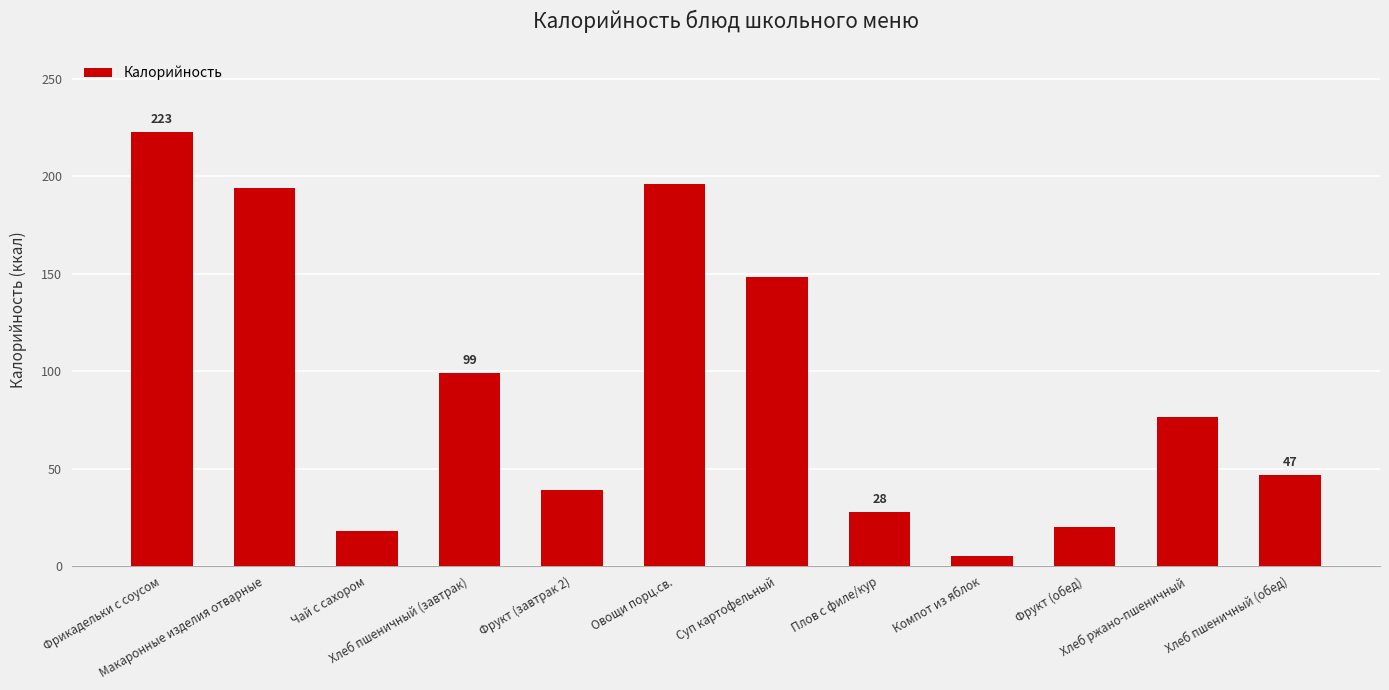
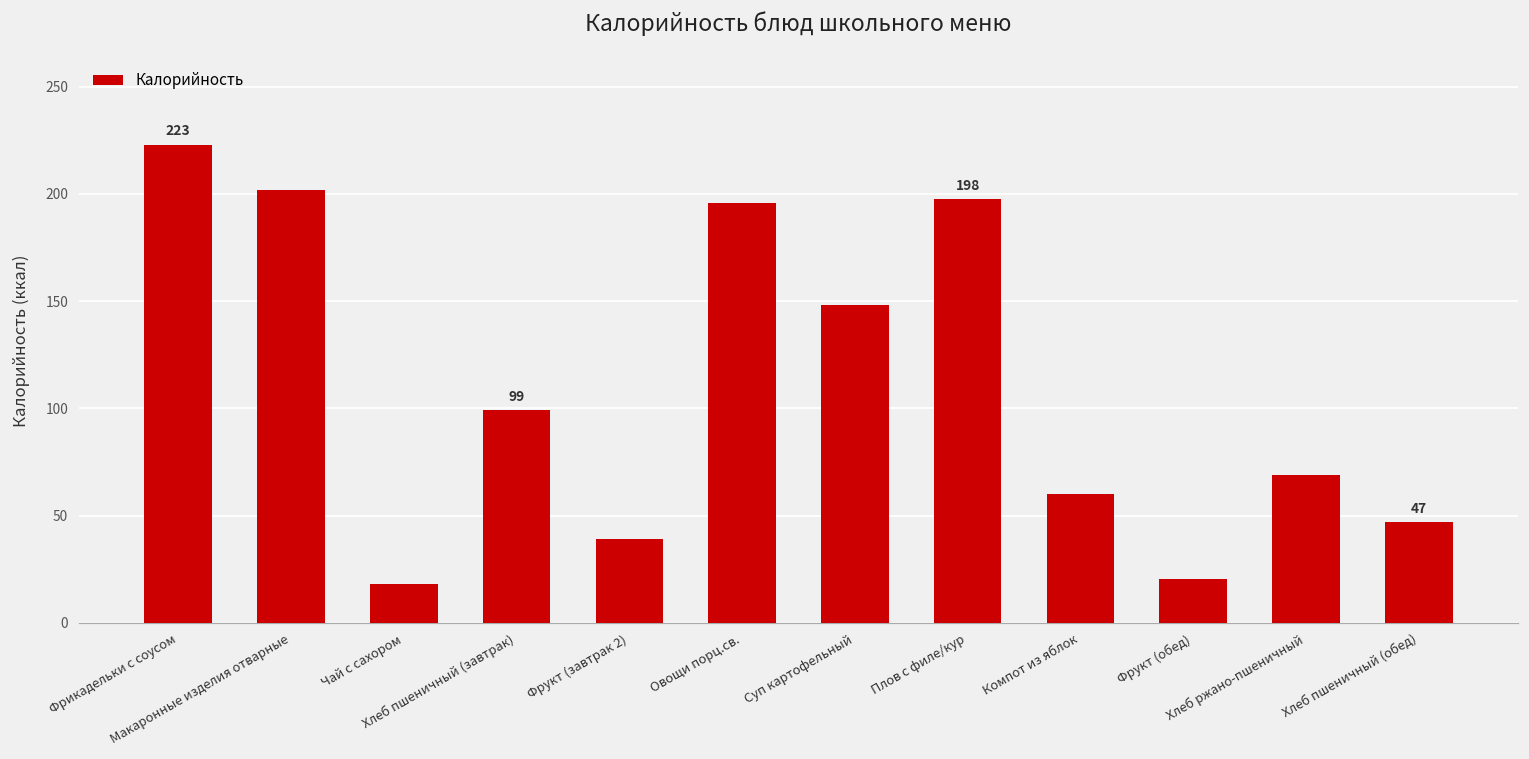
  {
    "Фрикадельки с соусом": 223,
-   "Макаронные изделия отварные": 194,
+   "Макаронные изделия отварные": 202,
    "Хлеб пшеничный (завтрак)": 99,
-   "Плов с филе/кур": 28,
-   "Компот из яблок": 5,
-   "Хлеб ржано-пшеничный": 76,
+   "Плов с филе/кур": 198,
+   "Компот из яблок": 60,
+   "Хлеб ржано-пшеничный": 69,
    "Хлеб пшеничный (обед)": 47
  }
